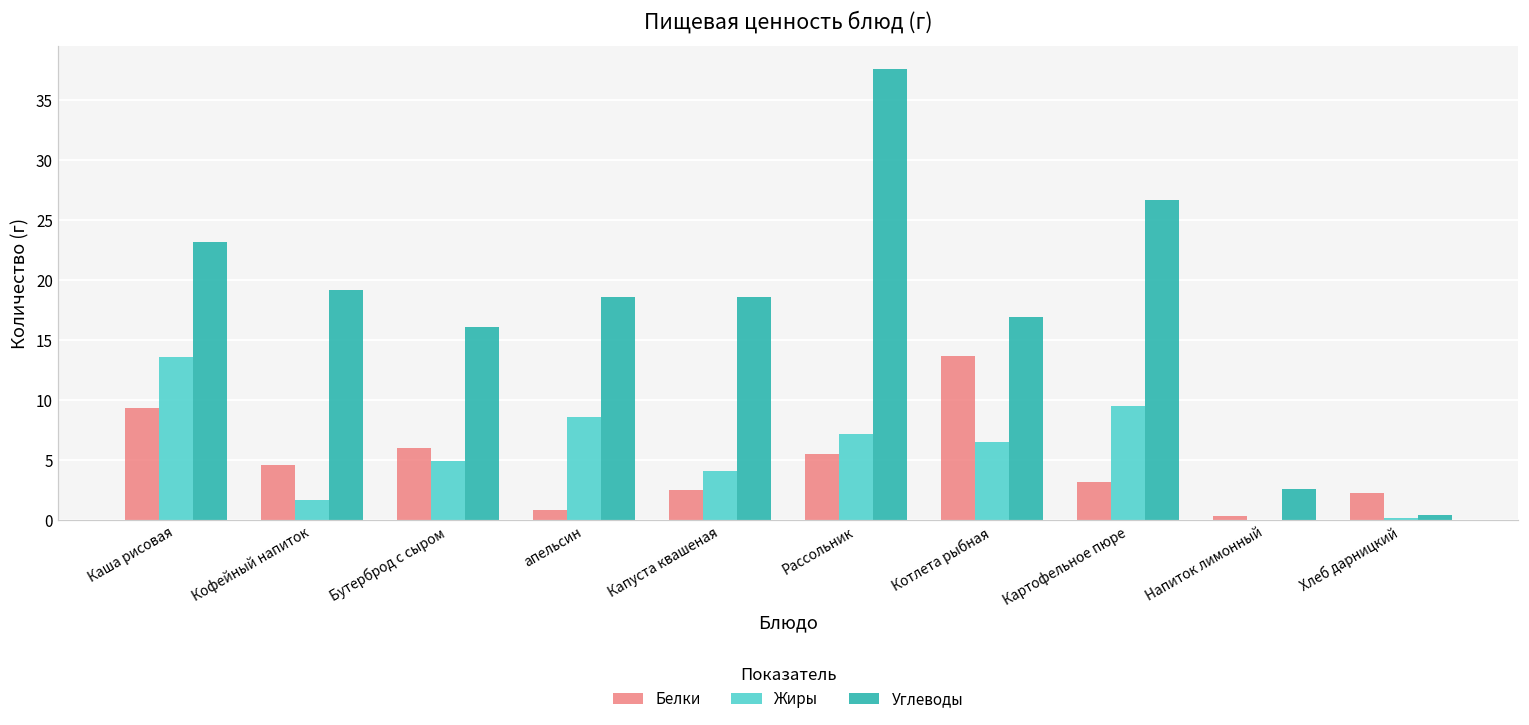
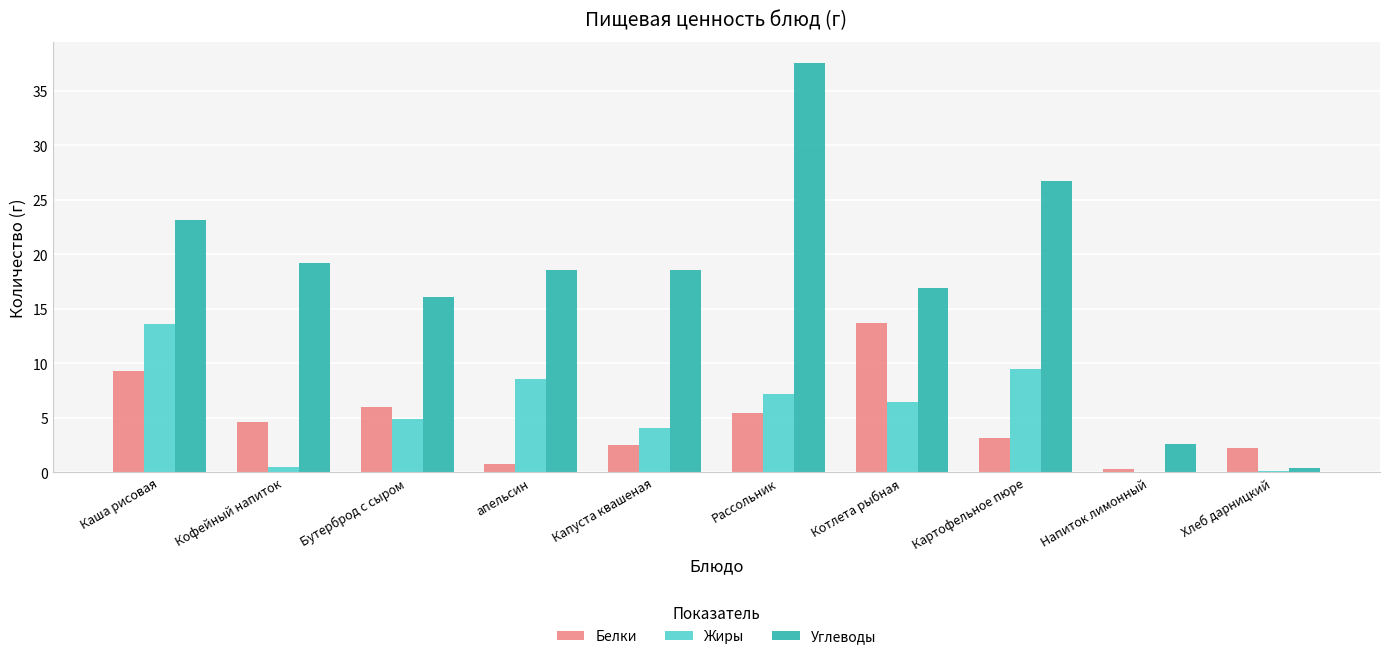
  {
    "Белки": {
      "Каша рисовая": 9.3,
      "Кофейный напиток": 4.6,
      "Бутерброд с сыром": 6.0,
      "апельсин": 0.8,
      "Капуста квашеная": 2.5,
      "Рассольник": 5.5,
      "Котлета рыбная": 13.7,
      "Картофельное пюре": 3.2,
      "Напиток лимонный": 0.3,
      "Хлеб дарницкий": 2.2
    },
    "Жиры": {
      "Каша рисовая": 13.6,
-     "Кофейный напиток": 1.7,
+     "Кофейный напиток": 0.5,
      "Бутерброд с сыром": 4.9,
      "апельсин": 8.6,
      "Капуста квашеная": 4.1,
      "Рассольник": 7.2,
      "Котлета рыбная": 6.5,
      "Картофельное пюре": 9.5,
      "Напиток лимонный": 0.0
    },
    "Углеводы": {
      "Каша рисовая": 23.2,
      "Кофейный напиток": 19.2,
      "Бутерброд с сыром": 16.1,
      "апельсин": 18.6,
      "Капуста квашеная": 18.6,
      "Рассольник": 37.6,
      "Котлета рыбная": 16.9,
      "Картофельное пюре": 26.7,
      "Напиток лимонный": 2.6,
      "Хлеб дарницкий": 0.4
    }
  }
